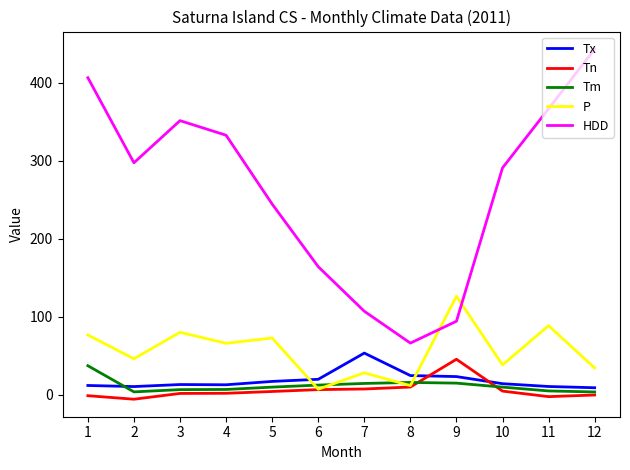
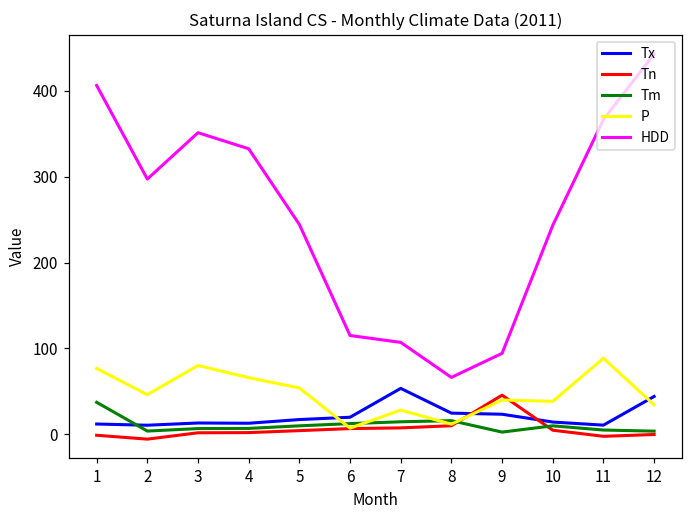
  {
    "Tx": {
      "1": 10,
      "2": 10,
      "3": 10,
      "4": 10,
      "5": 20,
      "6": 20,
      "7": 50,
      "8": 20,
      "9": 20,
      "10": 10,
      "11": 10,
-     "12": 10
+     "12": 40
    },
    "Tn": {
      "1": 0,
      "2": -10,
      "3": 0,
      "4": 0,
      "5": 0,
      "7": 10,
      "9": 50,
      "10": 0,
      "11": 0,
      "12": 0
    },
    "Tm": {
      "1": 40,
      "2": 0,
      "3": 10,
      "4": 10,
      "5": 10,
      "6": 10,
      "7": 10,
      "8": 20,
-     "9": 20,
+     "9": 0,
      "10": 10,
      "11": 10,
      "12": 0
    },
    "P": {
      "1": 80,
      "2": 50,
      "3": 80,
      "4": 70,
-     "5": 70,
+     "5": 50,
      "7": 30,
-     "9": 130,
+     "9": 40,
      "10": 40,
      "11": 90,
      "12": 30
    },
    "HDD": {
      "1": 410,
      "2": 300,
      "3": 350,
      "4": 330,
      "5": 240,
-     "6": 160,
+     "6": 120,
      "7": 110,
      "8": 70,
      "9": 90,
-     "10": 290
+     "10": 240
    }
  }
